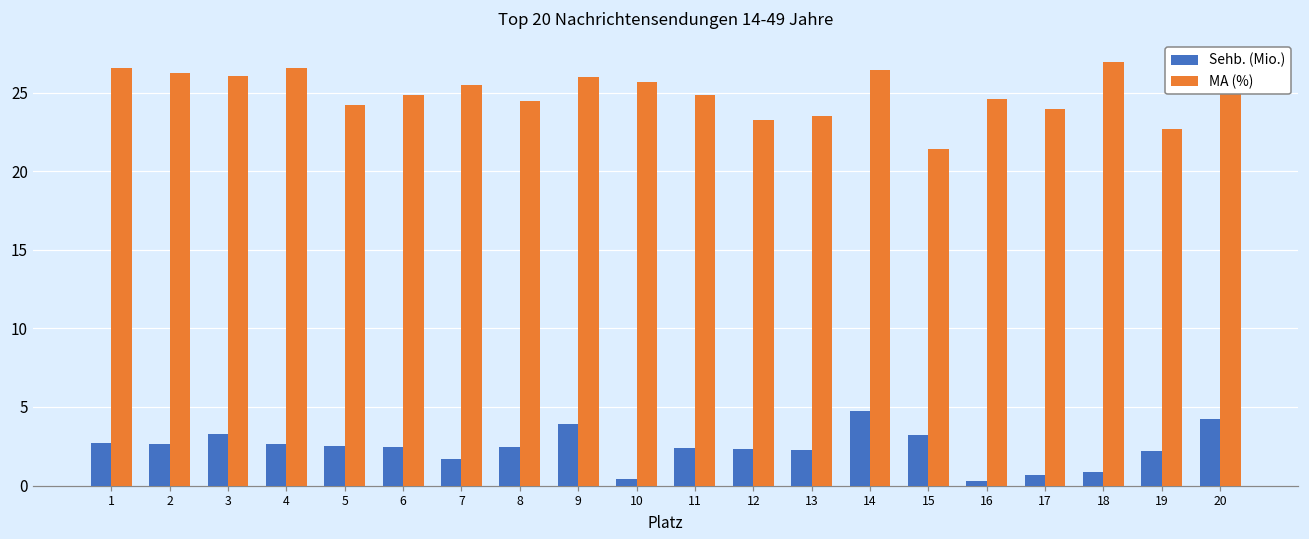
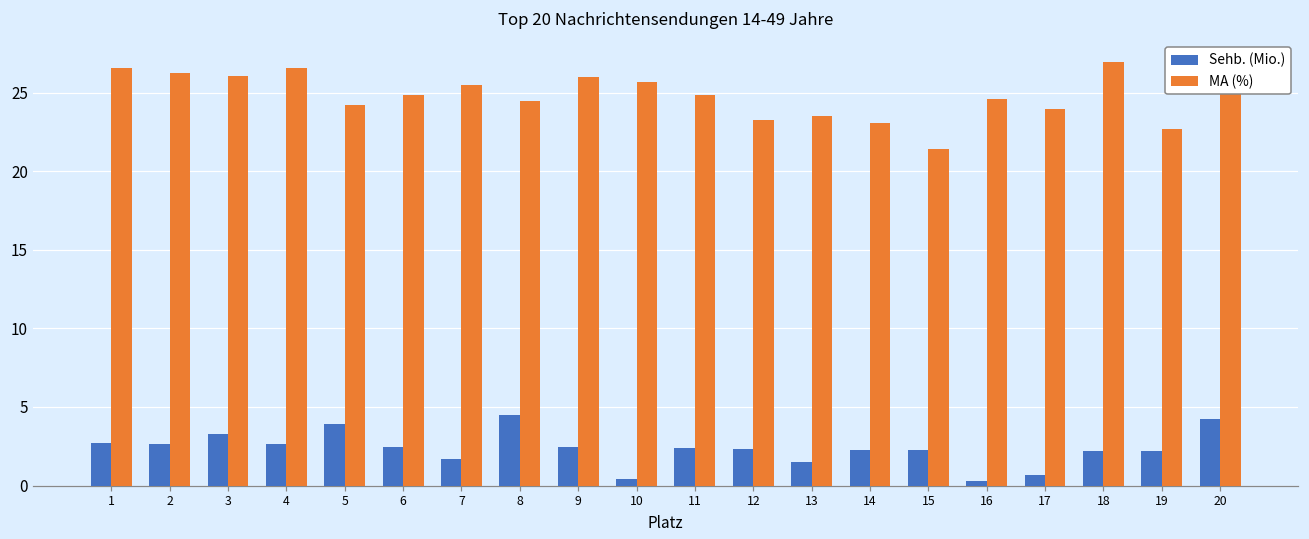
  {
    "Sehb. (Mio.)": {
      "1": 2.7,
      "2": 2.7,
      "3": 3.3,
      "4": 2.6,
-     "5": 2.5,
+     "5": 3.9,
      "6": 2.5,
      "7": 1.7,
-     "8": 2.4,
-     "9": 3.9,
+     "8": 4.5,
+     "9": 2.4,
      "10": 0.4,
      "11": 2.4,
      "12": 2.3,
-     "13": 2.3,
-     "14": 4.7,
-     "15": 3.2,
+     "13": 1.5,
+     "14": 2.3,
+     "15": 2.2,
      "16": 0.3,
      "17": 0.7,
-     "18": 0.8,
+     "18": 2.2,
      "19": 2.2,
      "20": 4.2
    },
    "MA (%)": {
      "1": 26.5,
      "2": 26.2,
      "3": 26.0,
      "4": 26.6,
      "5": 24.2,
      "6": 24.9,
      "7": 25.5,
      "8": 24.5,
      "9": 26.0,
      "10": 25.7,
      "11": 24.8,
      "12": 23.2,
      "13": 23.5,
-     "14": 26.5,
+     "14": 23.1,
      "15": 21.4,
      "16": 24.6,
      "17": 24.0,
      "18": 27.0,
      "19": 22.7
    }
  }
